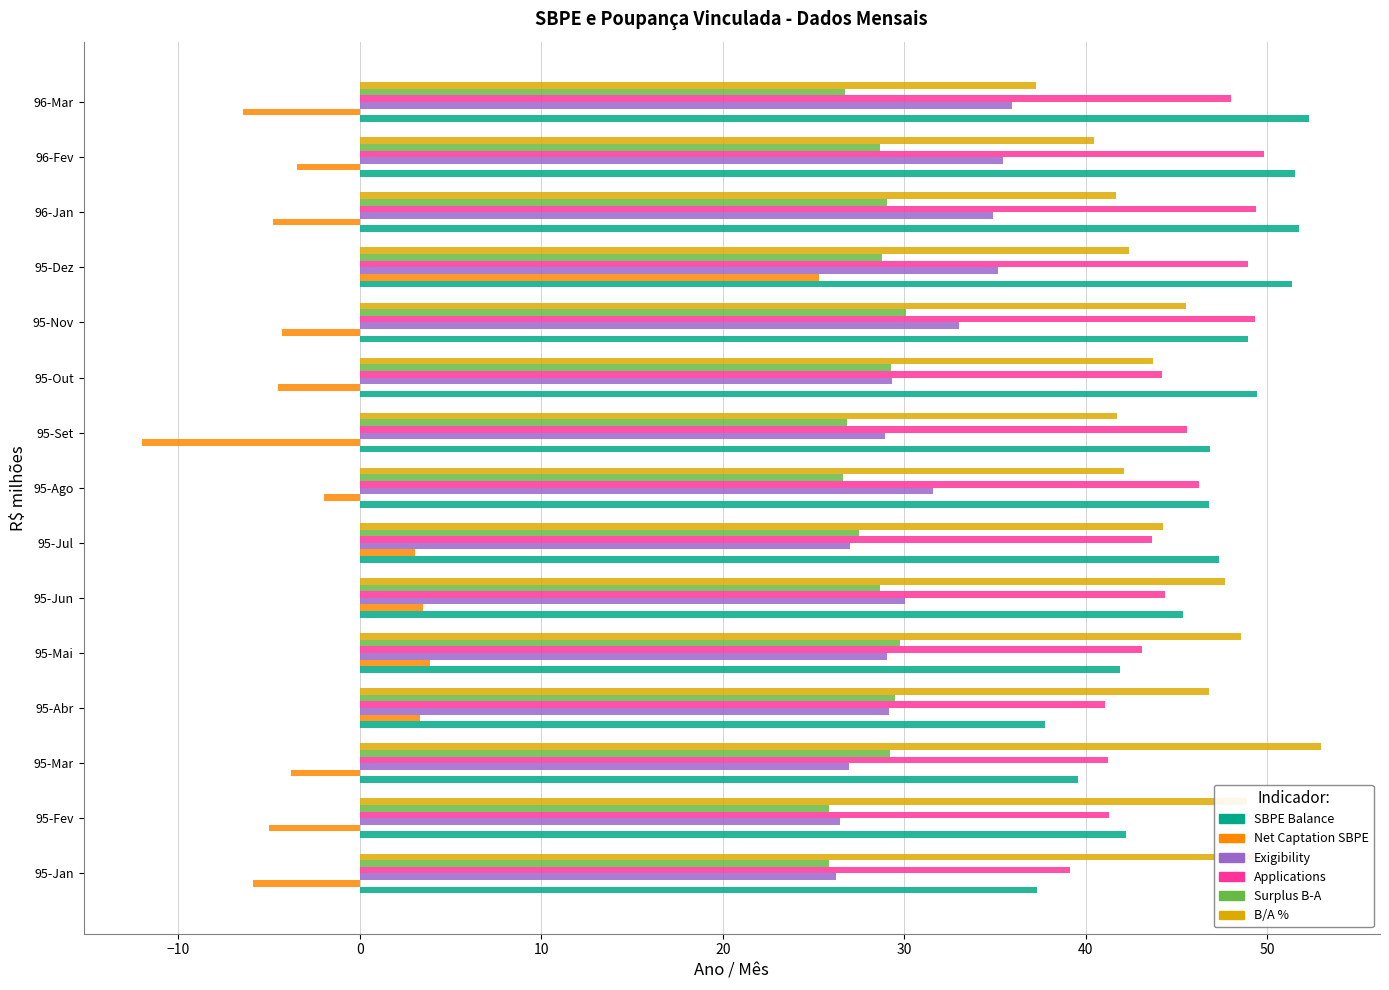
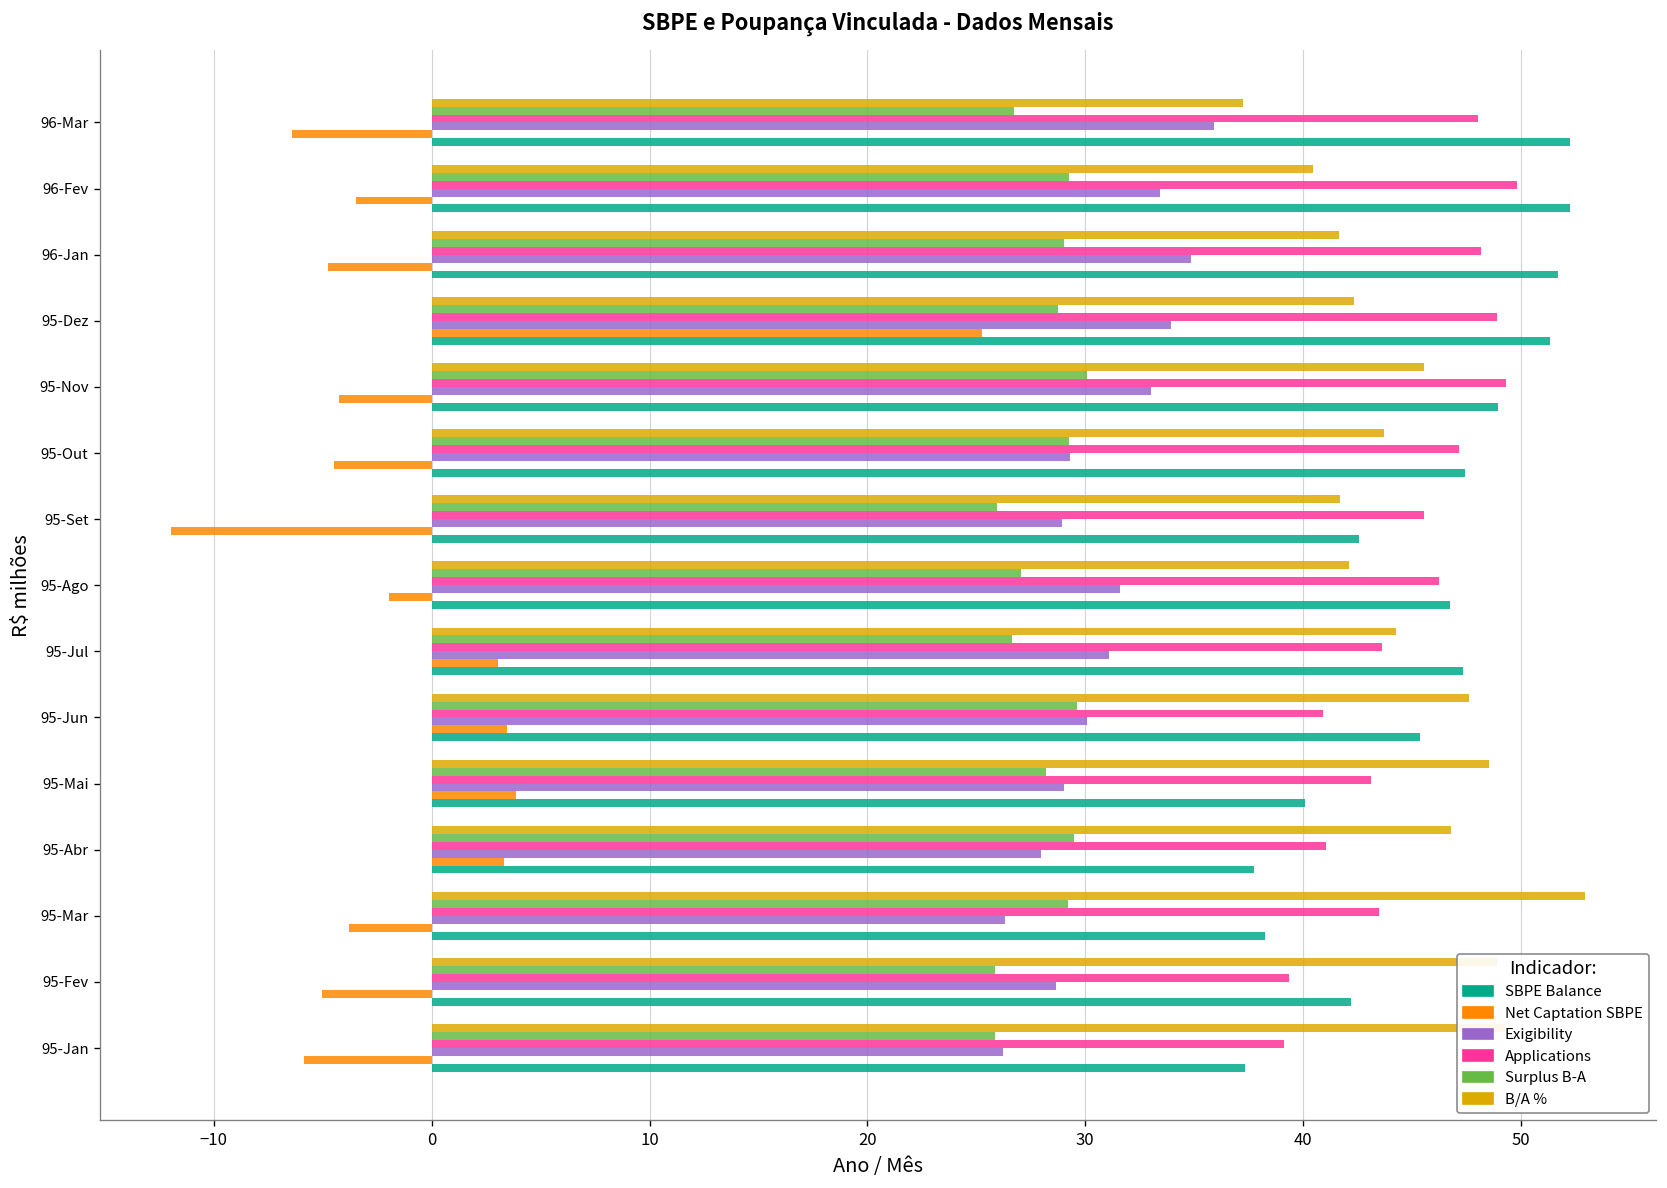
  {
    "SBPE Balance": {
      "96-Mar": 52.3,
-     "96-Fev": 51.5,
+     "96-Fev": 52.2,
      "96-Jan": 51.7,
      "95-Dez": 51.4,
      "95-Nov": 49.0,
-     "95-Out": 49.4,
-     "95-Set": 46.8,
+     "95-Out": 47.4,
+     "95-Set": 42.6,
      "95-Ago": 46.8,
      "95-Jul": 47.4,
      "95-Jun": 45.4,
-     "95-Mai": 41.9,
+     "95-Mai": 40.1,
      "95-Abr": 37.8,
-     "95-Mar": 39.6,
+     "95-Mar": 38.3,
      "95-Fev": 42.2,
      "95-Jan": 37.3
    },
    "Exigibility": {
      "96-Mar": 35.9,
-     "96-Fev": 35.5,
+     "96-Fev": 33.4,
      "96-Jan": 34.9,
-     "95-Dez": 35.2,
+     "95-Dez": 33.9,
      "95-Nov": 33.0,
      "95-Out": 29.3,
      "95-Set": 28.9,
      "95-Ago": 31.6,
-     "95-Jul": 27.0,
+     "95-Jul": 31.1,
      "95-Jun": 30.1,
      "95-Mai": 29.0,
-     "95-Abr": 29.2,
-     "95-Mar": 27.0,
-     "95-Fev": 26.4,
+     "95-Abr": 28.0,
+     "95-Mar": 26.3,
+     "95-Fev": 28.7,
      "95-Jan": 26.2
    },
    "Applications": {
      "96-Mar": 48.0,
      "96-Fev": 49.8,
-     "96-Jan": 49.4,
+     "96-Jan": 48.2,
      "95-Dez": 48.9,
      "95-Nov": 49.3,
-     "95-Out": 44.2,
+     "95-Out": 47.1,
      "95-Set": 45.6,
      "95-Ago": 46.3,
      "95-Jul": 43.6,
-     "95-Jun": 44.4,
+     "95-Jun": 40.9,
      "95-Mai": 43.1,
      "95-Abr": 41.1,
-     "95-Mar": 41.2,
-     "95-Fev": 41.3,
+     "95-Mar": 43.5,
+     "95-Fev": 39.4,
      "95-Jan": 39.1
    },
    "Surplus B-A": {
      "96-Mar": 26.7,
-     "96-Fev": 28.7,
+     "96-Fev": 29.3,
      "96-Jan": 29.1,
      "95-Dez": 28.8,
      "95-Nov": 30.1,
      "95-Out": 29.3,
-     "95-Set": 26.8,
-     "95-Ago": 26.6,
-     "95-Jul": 27.5,
-     "95-Jun": 28.6,
-     "95-Mai": 29.7,
+     "95-Set": 25.9,
+     "95-Ago": 27.1,
+     "95-Jul": 26.6,
+     "95-Jun": 29.6,
+     "95-Mai": 28.2,
      "95-Abr": 29.5,
      "95-Mar": 29.2,
      "95-Fev": 25.9,
      "95-Jan": 25.8
    }
  }
